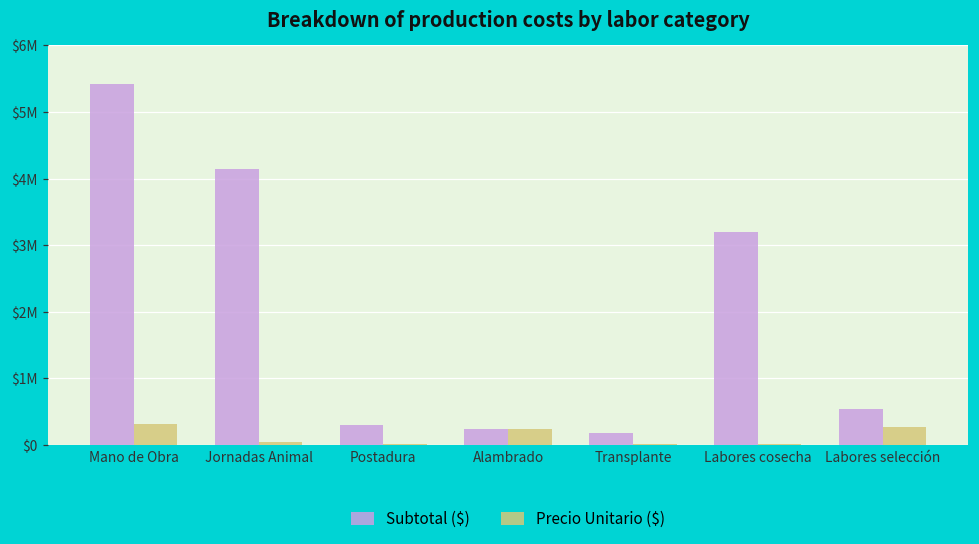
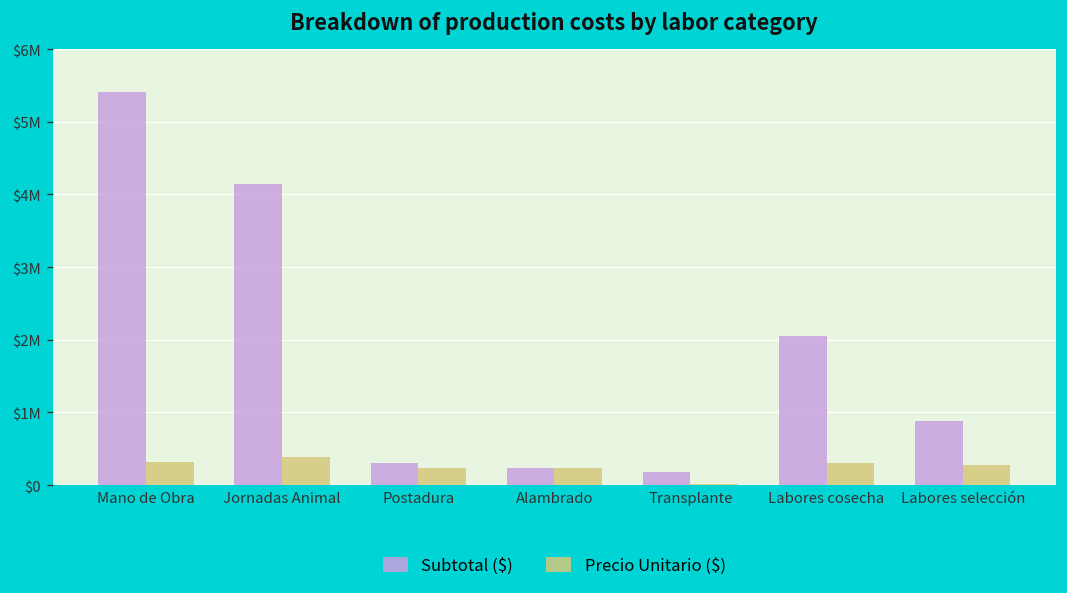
  {
    "Subtotal ($)": {
      "Mano de Obra": "$5400000",
      "Jornadas Animal": "$4100000",
      "Postadura": "$300000",
      "Alambrado": "$200000",
      "Transplante": "$200000",
-     "Labores cosecha": "$3200000",
-     "Labores selección": "$500000"
+     "Labores cosecha": "$2000000",
+     "Labores selección": "$900000"
    },
    "Precio Unitario ($)": {
      "Mano de Obra": "$300000",
-     "Jornadas Animal": "$0",
-     "Postadura": "$0",
+     "Jornadas Animal": "$400000",
+     "Postadura": "$200000",
      "Alambrado": "$200000",
-     "Labores cosecha": "$0",
+     "Labores cosecha": "$300000",
      "Labores selección": "$300000"
    }
  }
